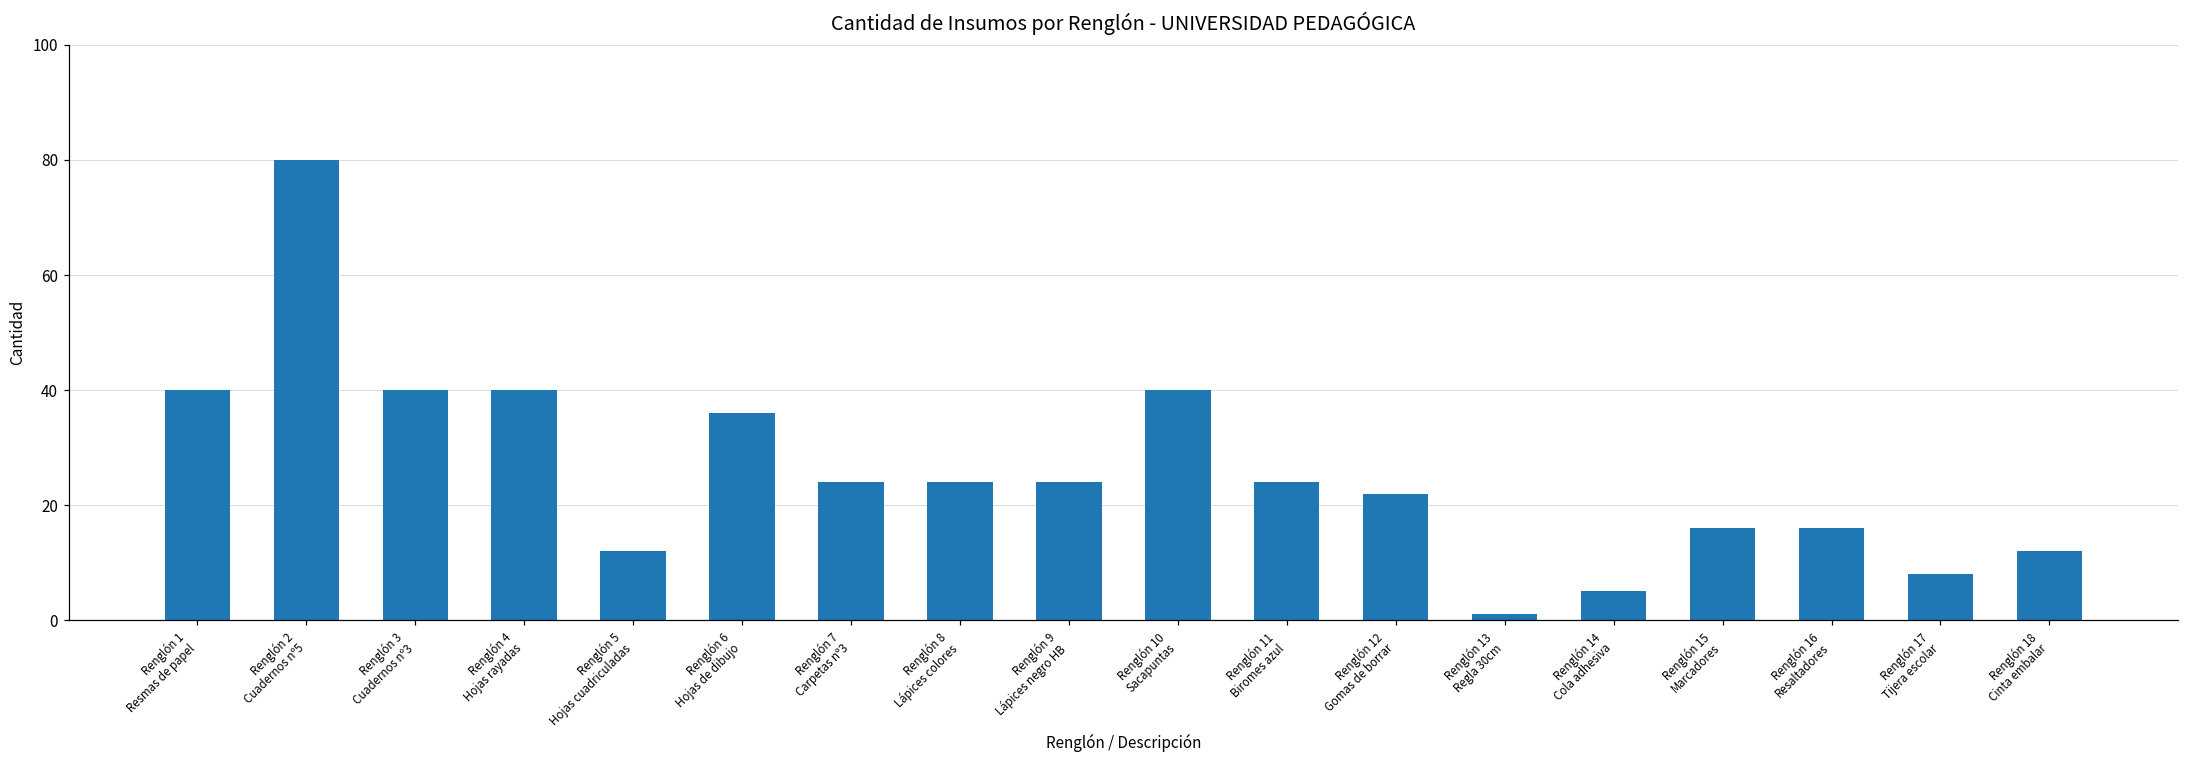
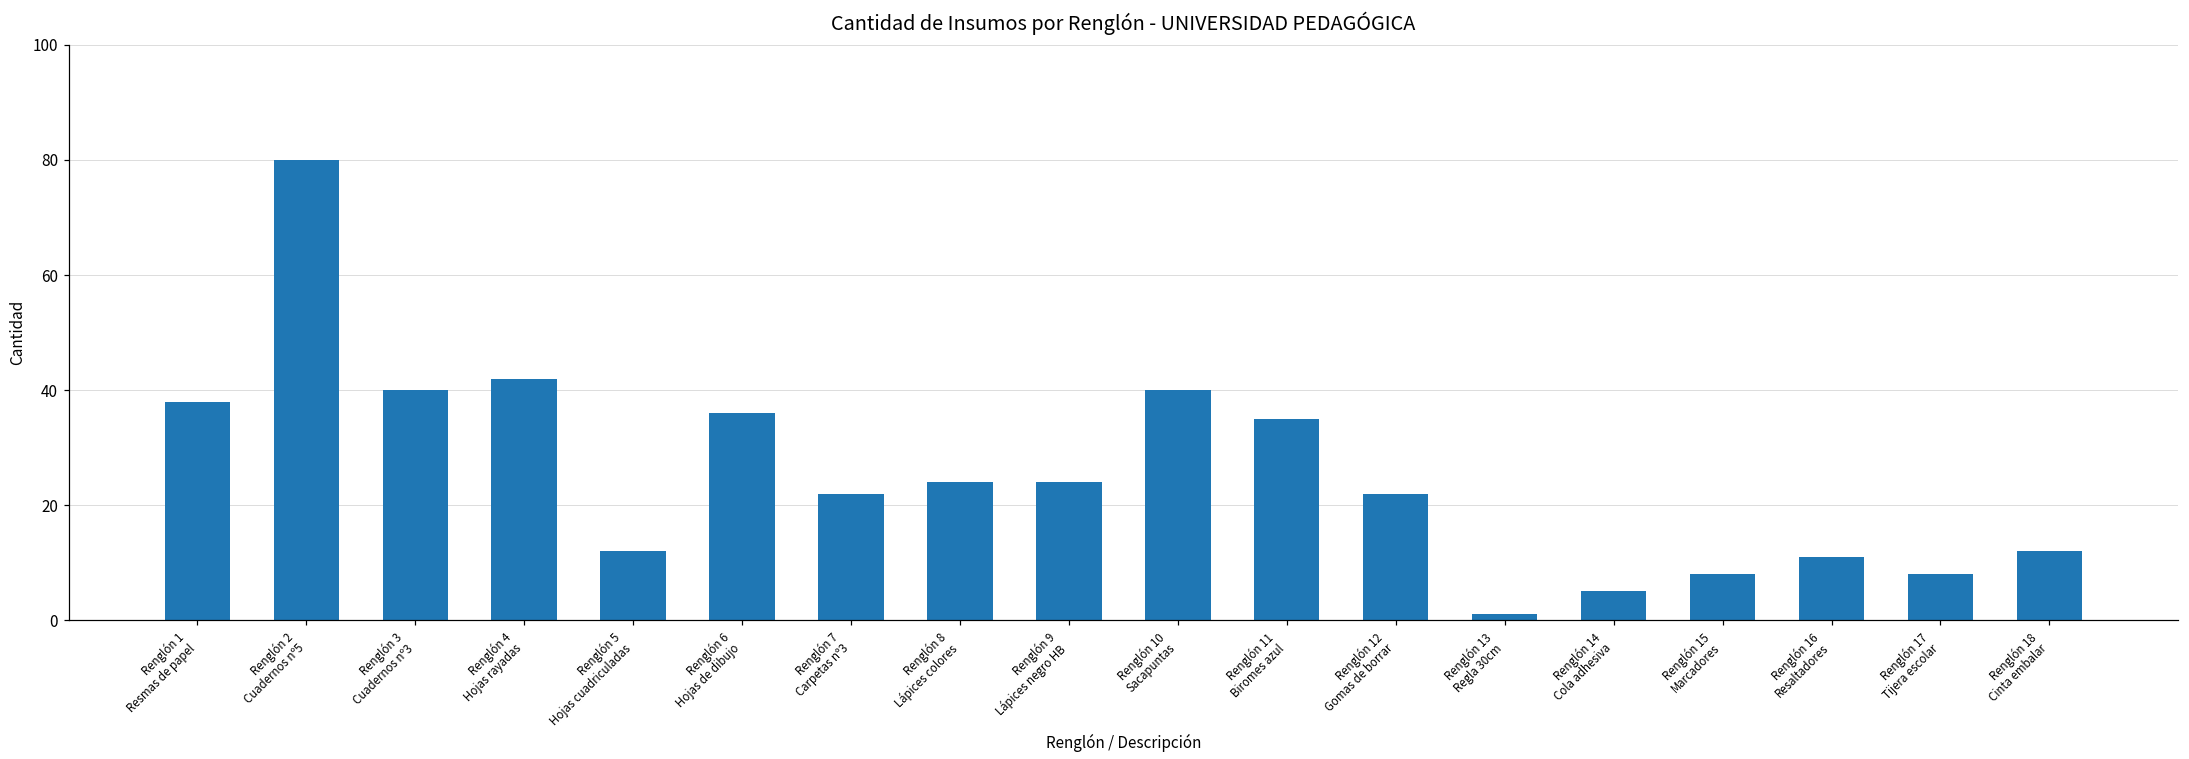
  {
-   "Renglón 1 Resmas de papel": 40,
+   "Renglón 1 Resmas de papel": 38,
    "Renglón 2 Cuadernos nº5": 80,
    "Renglón 3 Cuadernos nº3": 40,
-   "Renglón 4 Hojas rayadas": 40,
+   "Renglón 4 Hojas rayadas": 42,
    "Renglón 5 Hojas cuadriculadas": 12,
    "Renglón 6 Hojas de dibujo": 36,
-   "Renglón 7 Carpetas nº3": 24,
+   "Renglón 7 Carpetas nº3": 22,
    "Renglón 8 Lápices colores": 24,
    "Renglón 9 Lápices negro HB": 24,
    "Renglón 10 Sacapuntas": 40,
-   "Renglón 11 Biromes azul": 24,
+   "Renglón 11 Biromes azul": 35,
    "Renglón 12 Gomas de borrar": 22,
    "Renglón 13 Regla 30cm": 1,
    "Renglón 14 Cola adhesiva": 5,
-   "Renglón 15 Marcadores": 16,
-   "Renglón 16 Resaltadores": 16,
+   "Renglón 15 Marcadores": 8,
+   "Renglón 16 Resaltadores": 11,
    "Renglón 17 Tijera escolar": 8,
    "Renglón 18 Cinta embalar": 12
  }
